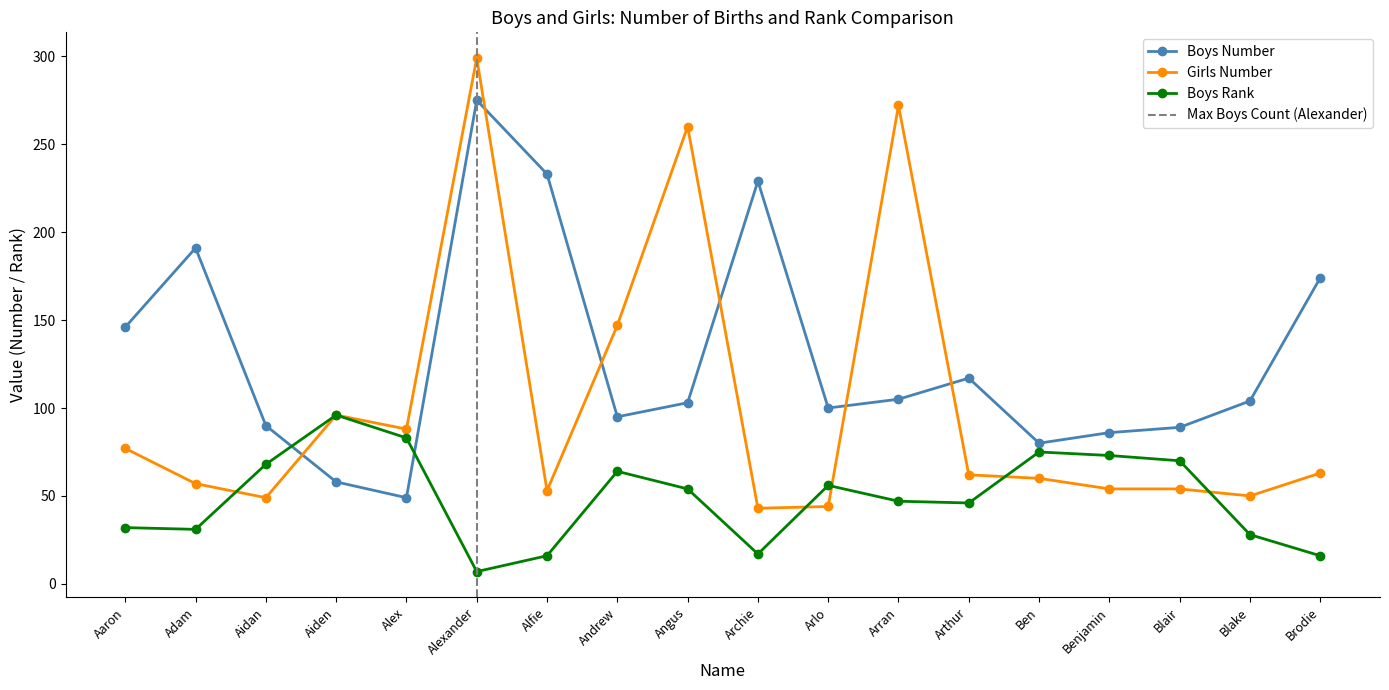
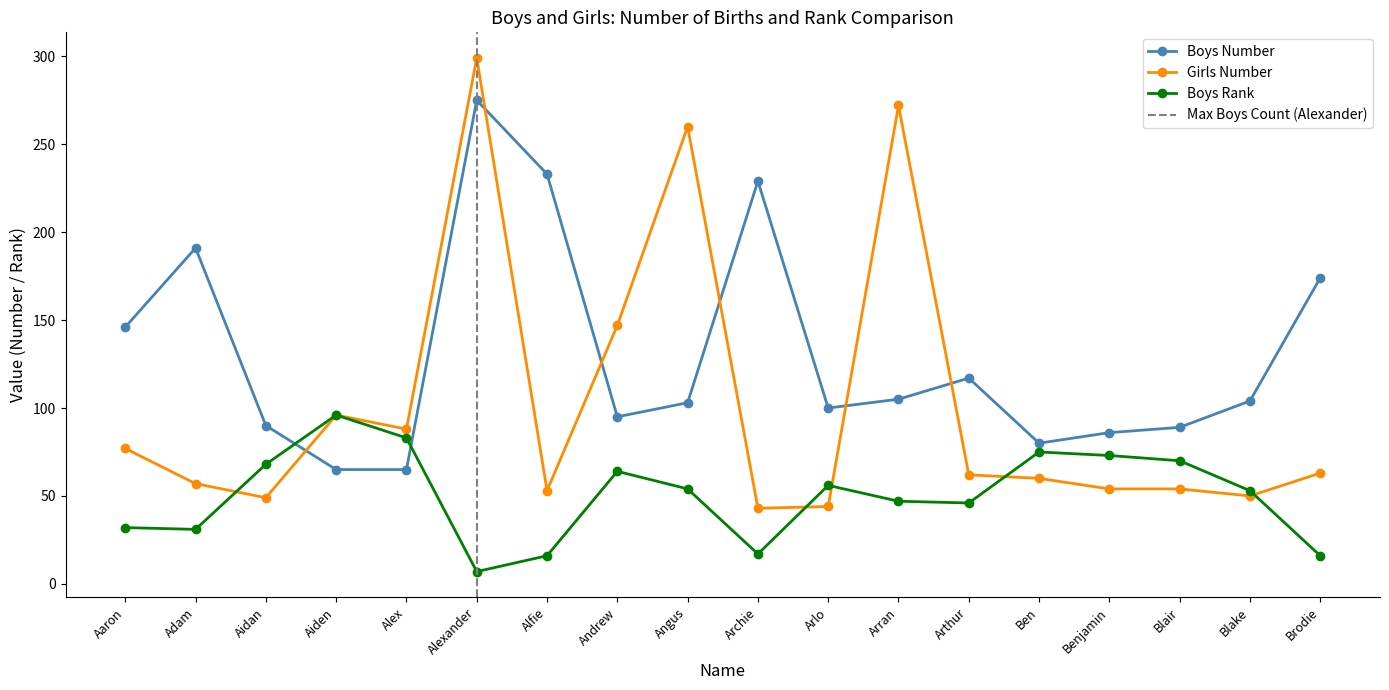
  {
    "Boys Number": {
      "Aaron": 146,
      "Adam": 191,
      "Aidan": 90,
-     "Aiden": 58,
-     "Alex": 49,
+     "Aiden": 65,
+     "Alex": 65,
      "Alexander": 275,
      "Alfie": 233,
      "Andrew": 95,
      "Angus": 103,
      "Archie": 229,
      "Arlo": 100,
      "Arran": 105,
      "Arthur": 117,
      "Ben": 80,
      "Benjamin": 86,
      "Blair": 89,
      "Blake": 104,
      "Brodie": 174
    },
    "Girls Number": {
      "Aaron": 77,
      "Adam": 57,
      "Aidan": 49,
      "Alex": 88,
      "Alexander": 299,
      "Alfie": 53,
      "Andrew": 147,
      "Angus": 260,
      "Archie": 43,
      "Arlo": 44,
      "Arran": 272,
      "Arthur": 62,
      "Ben": 60,
      "Benjamin": 54,
      "Blair": 54,
      "Blake": 50,
      "Brodie": 63
    },
    "Boys Rank": {
      "Aaron": 32,
      "Adam": 31,
      "Aidan": 68,
      "Alex": 83,
      "Alexander": 7,
      "Alfie": 16,
      "Andrew": 64,
      "Angus": 54,
      "Archie": 17,
      "Arlo": 56,
      "Arran": 47,
      "Arthur": 46,
      "Ben": 75,
      "Benjamin": 73,
      "Blair": 70,
-     "Blake": 28,
+     "Blake": 53,
      "Brodie": 16
    }
  }
